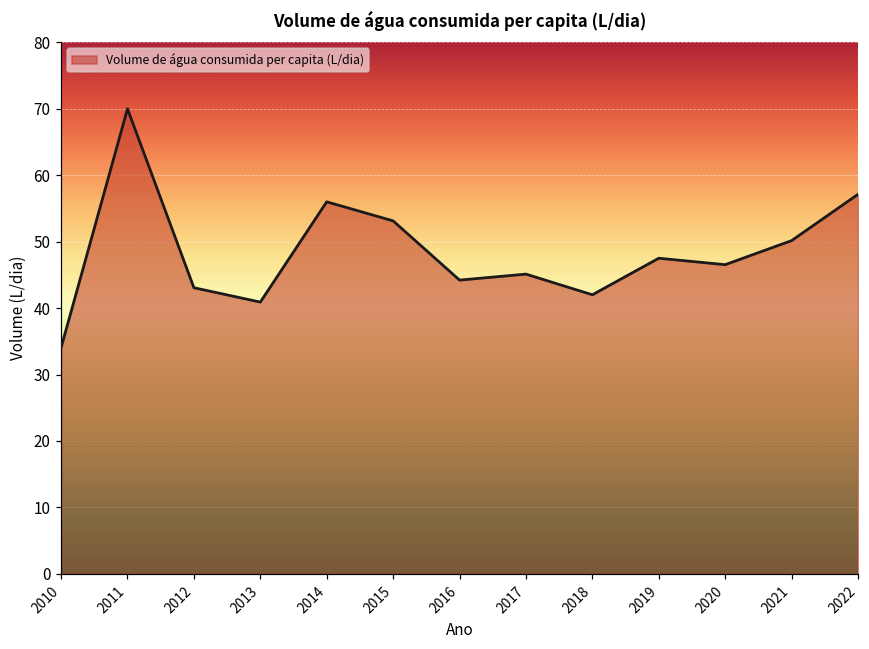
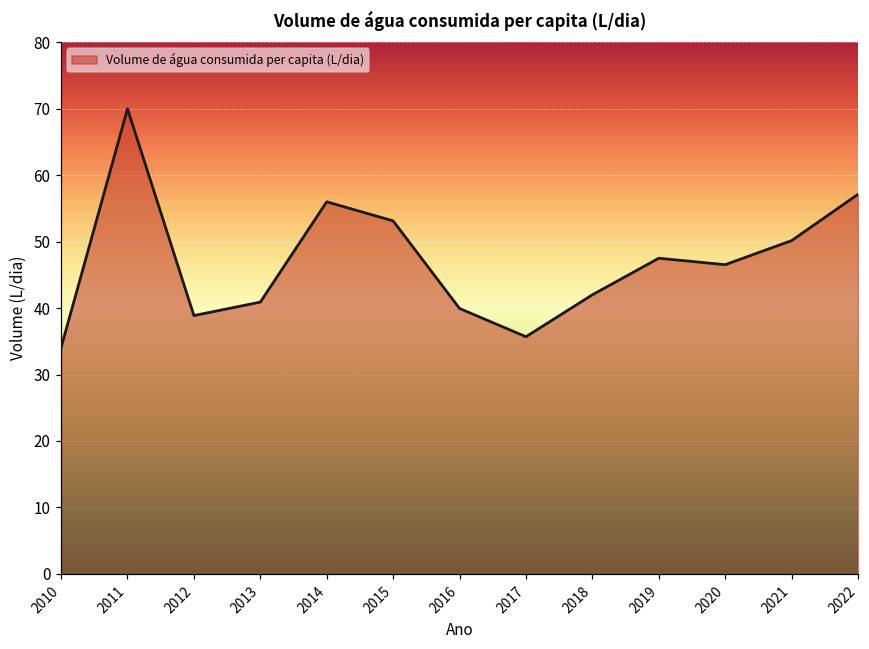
  {
    "2010": 34,
    "2011": 70,
-   "2012": 43,
+   "2012": 39,
    "2013": 41,
    "2014": 56,
    "2015": 53,
-   "2016": 44,
-   "2017": 45,
+   "2016": 40,
+   "2017": 36,
    "2018": 42,
    "2019": 48,
    "2020": 47,
    "2021": 50,
    "2022": 57
  }
